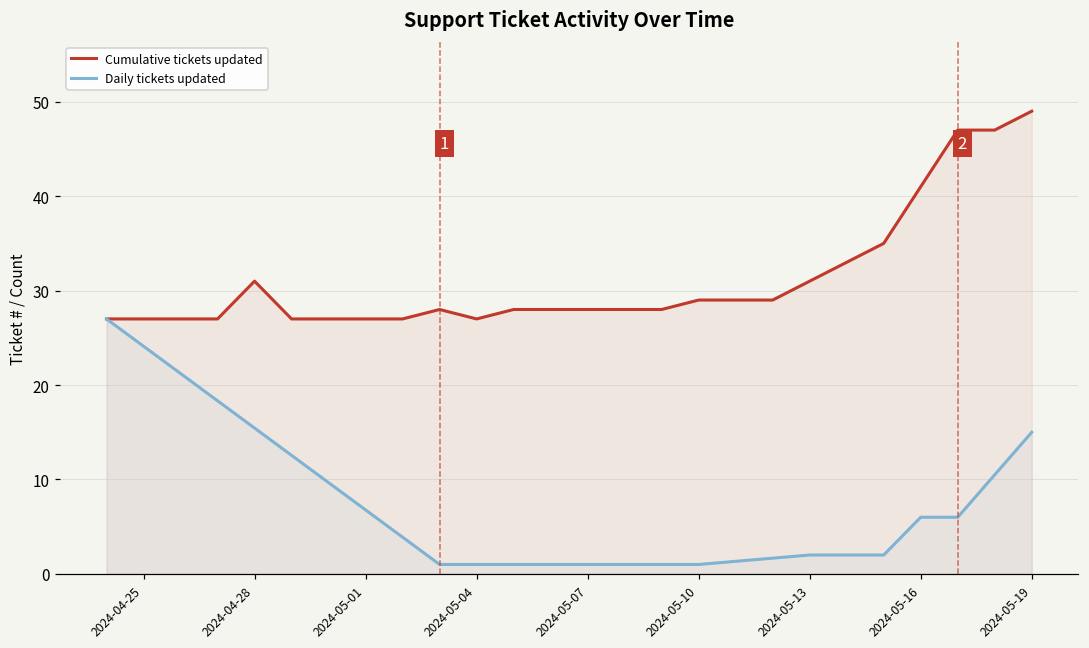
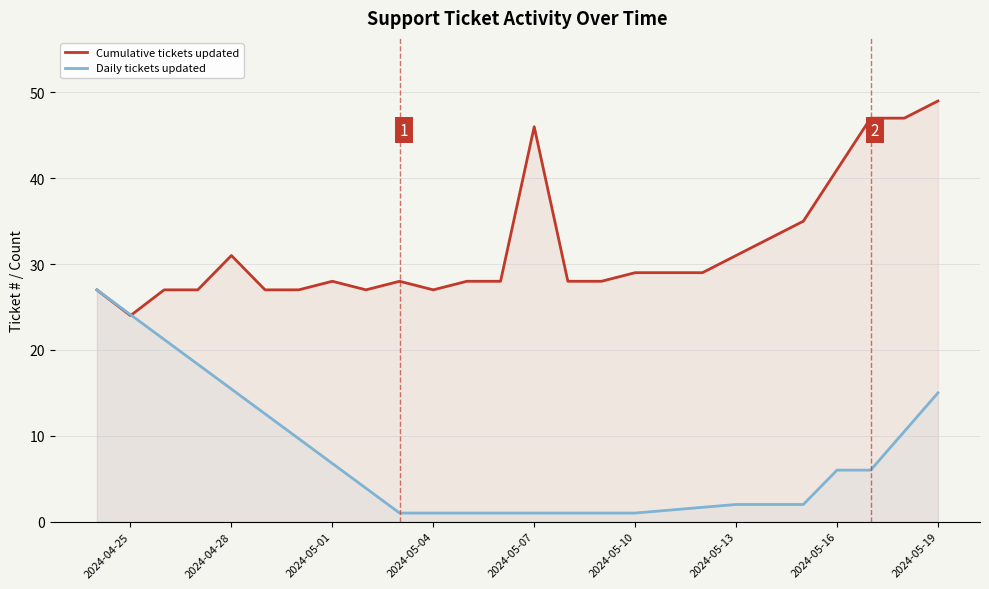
  {
    "Cumulative tickets updated": {
-     "2024-04-25": 27,
+     "2024-04-25": 24,
      "2024-04-28": 31,
-     "2024-05-01": 27,
+     "2024-05-01": 28,
      "2024-05-04": 27,
-     "2024-05-07": 28,
+     "2024-05-07": 46,
      "2024-05-10": 29,
      "2024-05-13": 31,
      "2024-05-16": 41,
      "2024-05-19": 49
    },
    "Daily tickets updated": {
      "2024-05-10": 1,
      "2024-05-13": 2,
      "2024-05-16": 6,
      "2024-05-19": 15
    }
  }
